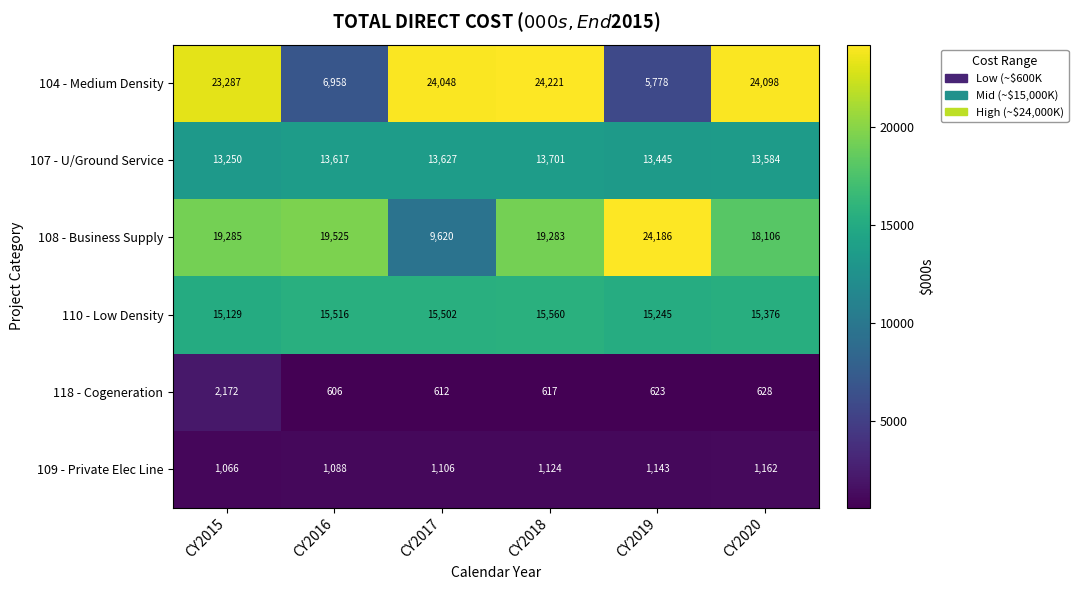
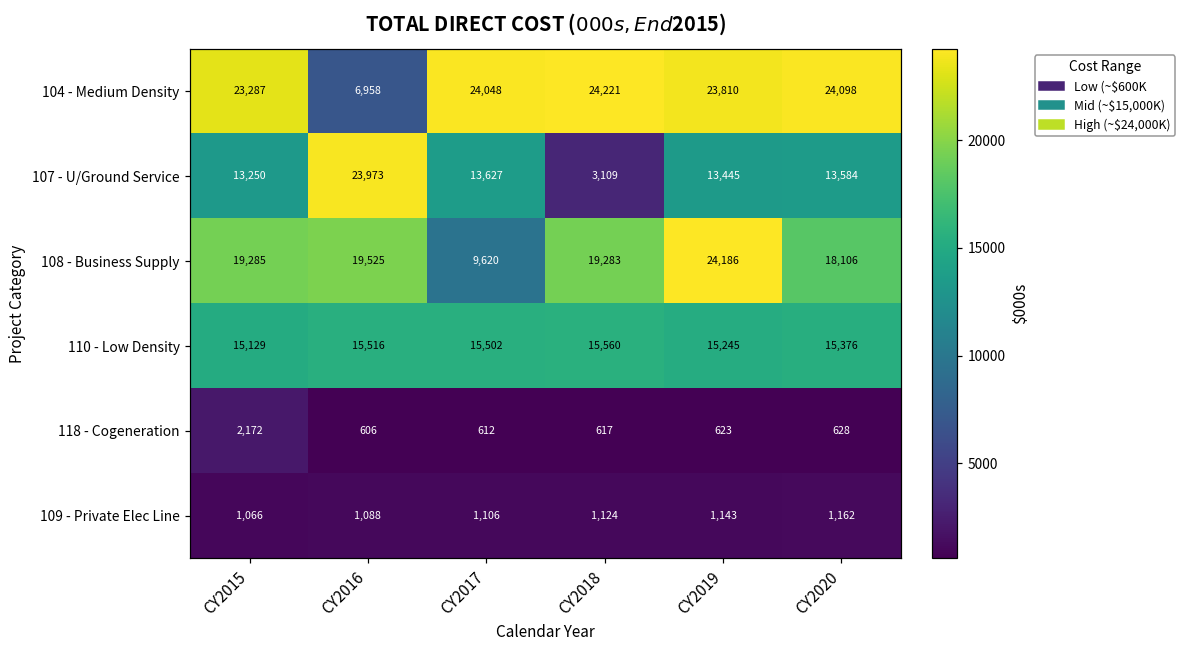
  {
    "104 - Medium Density": {
      "CY2015": "23,287",
      "CY2016": "6,958",
      "CY2017": "24,048",
      "CY2018": "24,221",
-     "CY2019": "5,778",
+     "CY2019": "23,810",
      "CY2020": "24,098"
    },
    "107 - U/Ground Service": {
      "CY2015": "13,250",
-     "CY2016": "13,617",
+     "CY2016": "23,973",
      "CY2017": "13,627",
-     "CY2018": "13,701",
+     "CY2018": "3,109",
      "CY2019": "13,445",
      "CY2020": "13,584"
    },
    "108 - Business Supply": {
      "CY2015": "19,285",
      "CY2016": "19,525",
      "CY2017": "9,620",
      "CY2018": "19,283",
      "CY2019": "24,186",
      "CY2020": "18,106"
    },
    "110 - Low Density": {
      "CY2015": "15,129",
      "CY2016": "15,516",
      "CY2017": "15,502",
      "CY2018": "15,560",
      "CY2019": "15,245",
      "CY2020": "15,376"
    },
    "118 - Cogeneration": {
      "CY2015": "2,172",
      "CY2016": "606",
      "CY2017": "612",
      "CY2018": "617",
      "CY2019": "623",
      "CY2020": "628"
    },
    "109 - Private Elec Line": {
      "CY2015": "1,066",
      "CY2016": "1,088",
      "CY2017": "1,106",
      "CY2018": "1,124",
      "CY2019": "1,143",
      "CY2020": "1,162"
    }
  }
